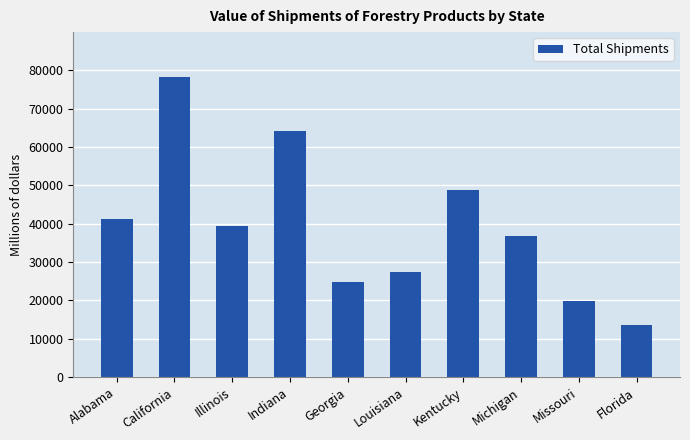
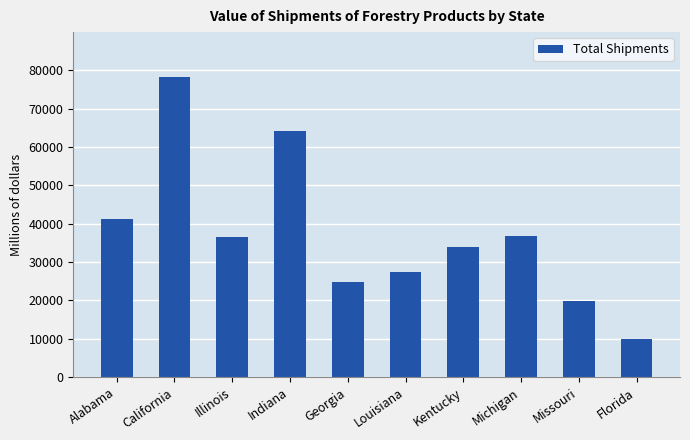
  {
    "Alabama": 41000,
    "California": 78000,
-   "Illinois": 39000,
+   "Illinois": 37000,
    "Indiana": 64000,
    "Georgia": 25000,
    "Louisiana": 27000,
-   "Kentucky": 49000,
+   "Kentucky": 34000,
    "Michigan": 37000,
    "Missouri": 20000,
-   "Florida": 13000
+   "Florida": 10000
  }
